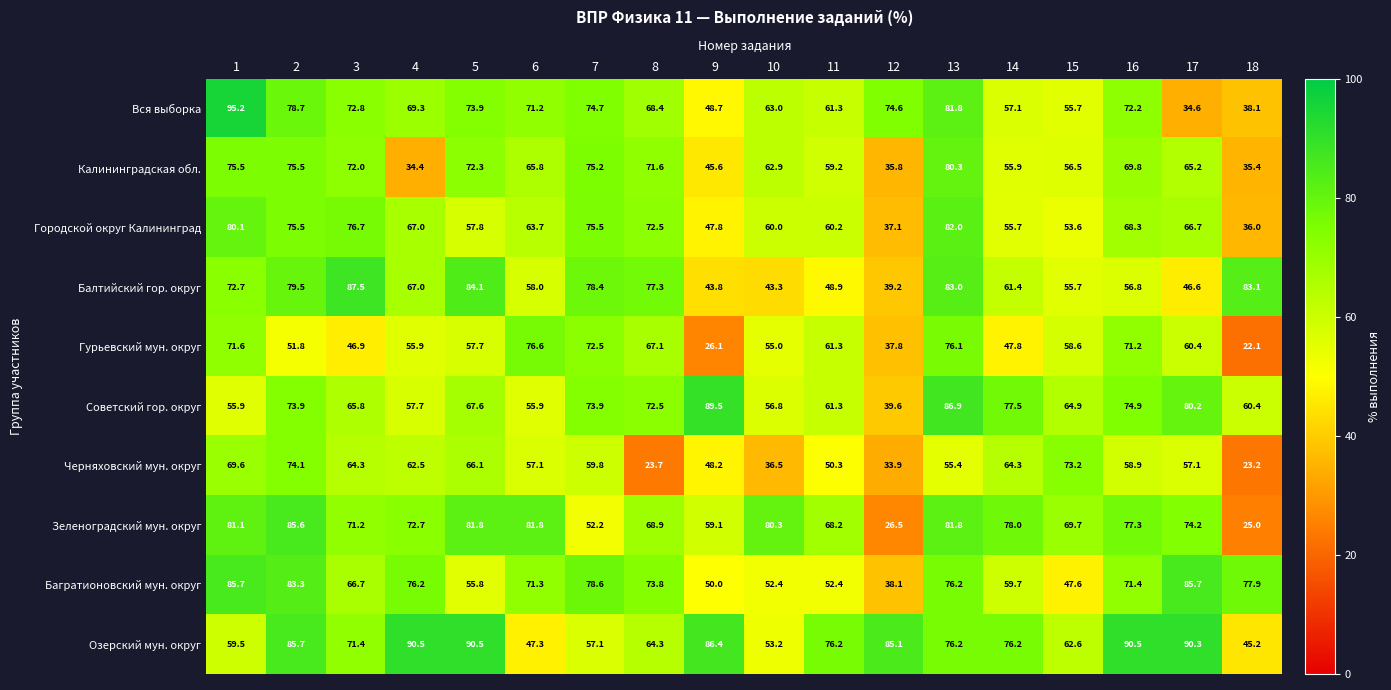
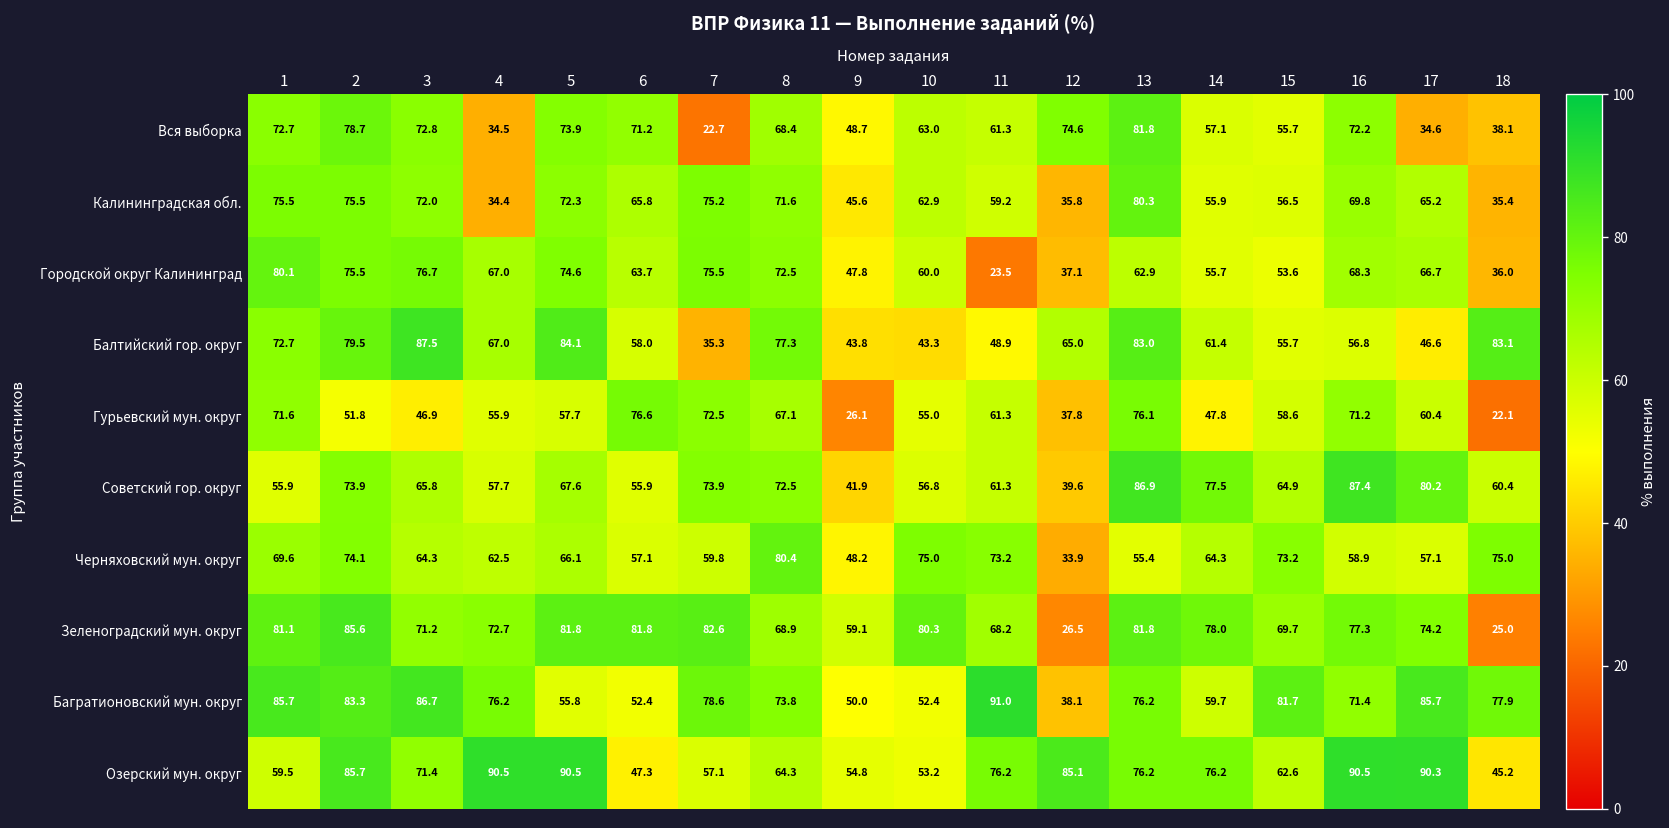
  {
    "Вся выборка": {
-     "1": 95.2,
+     "1": 72.7,
      "2": 78.7,
      "3": 72.8,
-     "4": 69.3,
+     "4": 34.5,
      "5": 73.9,
      "6": 71.2,
-     "7": 74.7,
+     "7": 22.7,
      "8": 68.4,
      "9": 48.7,
      "10": 63.0,
      "11": 61.3,
      "12": 74.6,
      "13": 81.8,
      "14": 57.1,
      "15": 55.7,
      "16": 72.2,
      "17": 34.6,
      "18": 38.1
    },
    "Калининградская обл.": {
      "1": 75.5,
      "2": 75.5,
      "3": 72.0,
      "4": 34.4,
      "5": 72.3,
      "6": 65.8,
      "7": 75.2,
      "8": 71.6,
      "9": 45.6,
      "10": 62.9,
      "11": 59.2,
      "12": 35.8,
      "13": 80.3,
      "14": 55.9,
      "15": 56.5,
      "16": 69.8,
      "17": 65.2,
      "18": 35.4
    },
    "Городской округ Калининград": {
      "1": 80.1,
      "2": 75.5,
      "3": 76.7,
      "4": 67.0,
-     "5": 57.8,
+     "5": 74.6,
      "6": 63.7,
      "7": 75.5,
      "8": 72.5,
      "9": 47.8,
      "10": 60.0,
-     "11": 60.2,
+     "11": 23.5,
      "12": 37.1,
-     "13": 82.0,
+     "13": 62.9,
      "14": 55.7,
      "15": 53.6,
      "16": 68.3,
      "17": 66.7,
      "18": 36.0
    },
    "Балтийский гор. округ": {
      "1": 72.7,
      "2": 79.5,
      "3": 87.5,
      "4": 67.0,
      "5": 84.1,
      "6": 58.0,
-     "7": 78.4,
+     "7": 35.3,
      "8": 77.3,
      "9": 43.8,
      "10": 43.3,
      "11": 48.9,
-     "12": 39.2,
+     "12": 65.0,
      "13": 83.0,
      "14": 61.4,
      "15": 55.7,
      "16": 56.8,
      "17": 46.6,
      "18": 83.1
    },
    "Гурьевский мун. округ": {
      "1": 71.6,
      "2": 51.8,
      "3": 46.9,
      "4": 55.9,
      "5": 57.7,
      "6": 76.6,
      "7": 72.5,
      "8": 67.1,
      "9": 26.1,
      "10": 55.0,
      "11": 61.3,
      "12": 37.8,
      "13": 76.1,
      "14": 47.8,
      "15": 58.6,
      "16": 71.2,
      "17": 60.4,
      "18": 22.1
    },
    "Советский гор. округ": {
      "1": 55.9,
      "2": 73.9,
      "3": 65.8,
      "4": 57.7,
      "5": 67.6,
      "6": 55.9,
      "7": 73.9,
      "8": 72.5,
-     "9": 89.5,
+     "9": 41.9,
      "10": 56.8,
      "11": 61.3,
      "12": 39.6,
      "13": 86.9,
      "14": 77.5,
      "15": 64.9,
-     "16": 74.9,
+     "16": 87.4,
      "17": 80.2,
      "18": 60.4
    },
    "Черняховский мун. округ": {
      "1": 69.6,
      "2": 74.1,
      "3": 64.3,
      "4": 62.5,
      "5": 66.1,
      "6": 57.1,
      "7": 59.8,
-     "8": 23.7,
+     "8": 80.4,
      "9": 48.2,
-     "10": 36.5,
-     "11": 50.3,
+     "10": 75.0,
+     "11": 73.2,
      "12": 33.9,
      "13": 55.4,
      "14": 64.3,
      "15": 73.2,
      "16": 58.9,
      "17": 57.1,
-     "18": 23.2
+     "18": 75.0
    },
    "Зеленоградский мун. округ": {
      "1": 81.1,
      "2": 85.6,
      "3": 71.2,
      "4": 72.7,
      "5": 81.8,
      "6": 81.8,
-     "7": 52.2,
+     "7": 82.6,
      "8": 68.9,
      "9": 59.1,
      "10": 80.3,
      "11": 68.2,
      "12": 26.5,
      "13": 81.8,
      "14": 78.0,
      "15": 69.7,
      "16": 77.3,
      "17": 74.2,
      "18": 25.0
    },
    "Багратионовский мун. округ": {
      "1": 85.7,
      "2": 83.3,
-     "3": 66.7,
+     "3": 86.7,
      "4": 76.2,
      "5": 55.8,
-     "6": 71.3,
+     "6": 52.4,
      "7": 78.6,
      "8": 73.8,
      "9": 50.0,
      "10": 52.4,
-     "11": 52.4,
+     "11": 91.0,
      "12": 38.1,
      "13": 76.2,
      "14": 59.7,
-     "15": 47.6,
+     "15": 81.7,
      "16": 71.4,
      "17": 85.7,
      "18": 77.9
    },
    "Озерский мун. округ": {
      "1": 59.5,
      "2": 85.7,
      "3": 71.4,
      "4": 90.5,
      "5": 90.5,
      "6": 47.3,
      "7": 57.1,
      "8": 64.3,
-     "9": 86.4,
+     "9": 54.8,
      "10": 53.2,
      "11": 76.2,
      "12": 85.1,
      "13": 76.2,
      "14": 76.2,
      "15": 62.6,
      "16": 90.5,
      "17": 90.3,
      "18": 45.2
    }
  }
